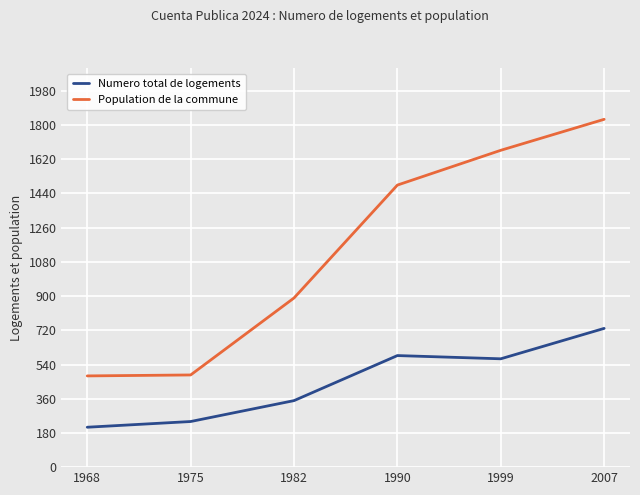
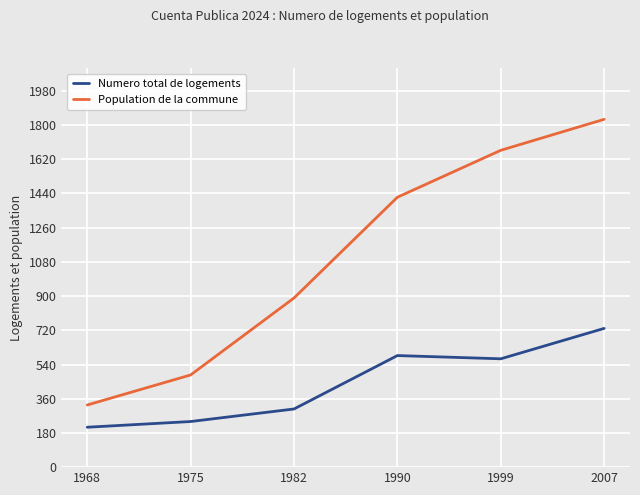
  {
    "Numero total de logements": {
      "1968": 210,
      "1975": 240,
-     "1982": 350,
+     "1982": 310,
      "1990": 590,
      "1999": 570,
      "2007": 730
    },
    "Population de la commune": {
-     "1968": 480,
+     "1968": 330,
      "1975": 490,
      "1982": 890,
-     "1990": 1480,
+     "1990": 1420,
      "1999": 1670,
      "2007": 1830
    }
  }
